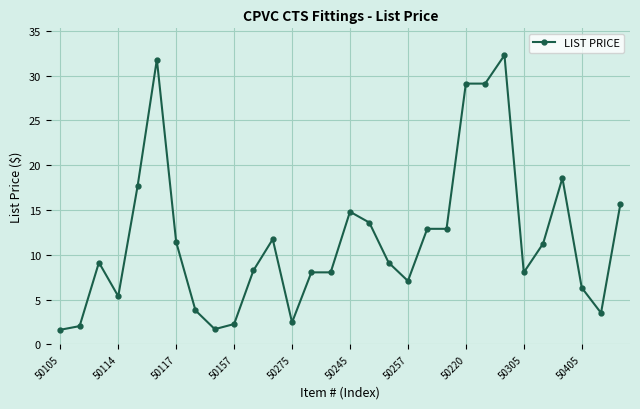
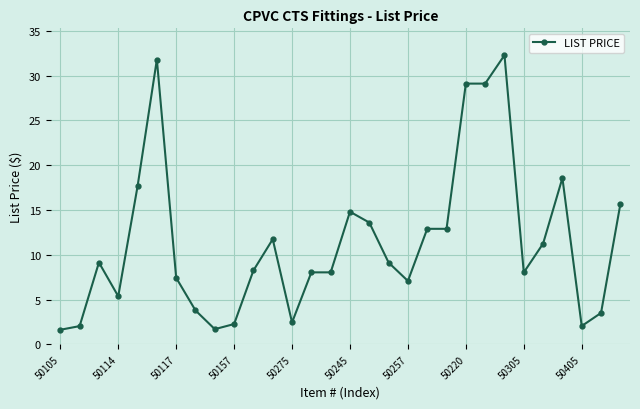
  {
    "50105": 2,
    "50114": 5,
-   "50117": 11,
+   "50117": 7,
    "50157": 2,
    "50275": 2,
    "50245": 15,
    "50257": 7,
    "50220": 29,
    "50305": 8,
-   "50405": 6
+   "50405": 2
  }
